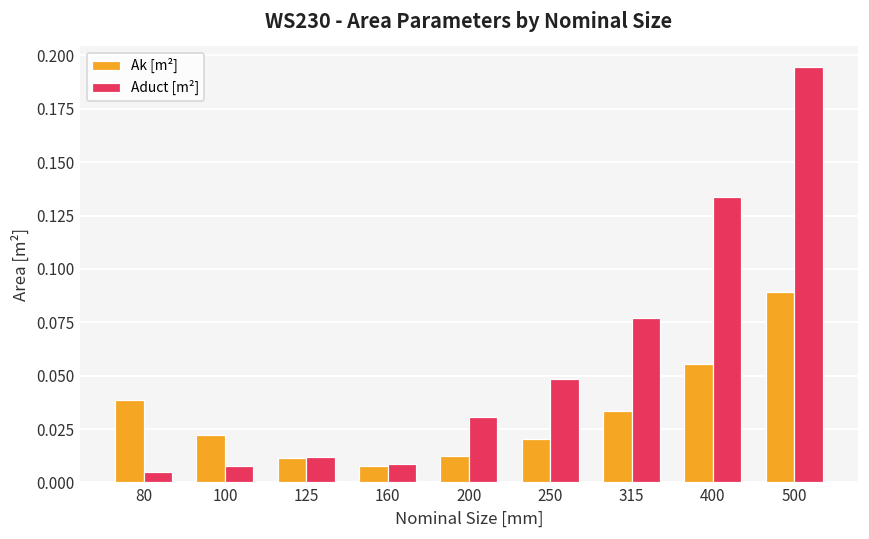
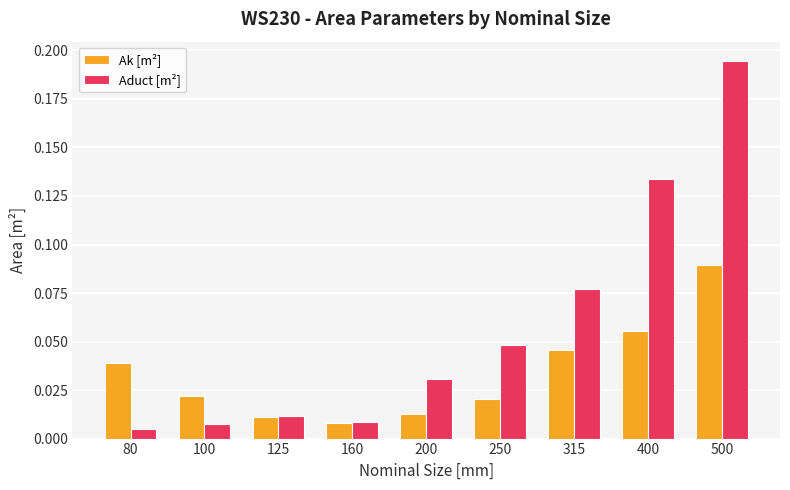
  {
    "Ak [m²]": {
      "80": 0.039,
      "100": 0.022,
      "125": 0.011,
      "160": 0.008,
      "200": 0.013,
      "250": 0.020,
-     "315": 0.033,
+     "315": 0.046,
      "400": 0.055,
      "500": 0.089
    },
    "Aduct [m²]": {
      "80": 0.005,
      "100": 0.008,
      "125": 0.012,
      "160": 0.009,
      "200": 0.031,
      "250": 0.048,
      "315": 0.077,
      "400": 0.134,
      "500": 0.195
    }
  }
